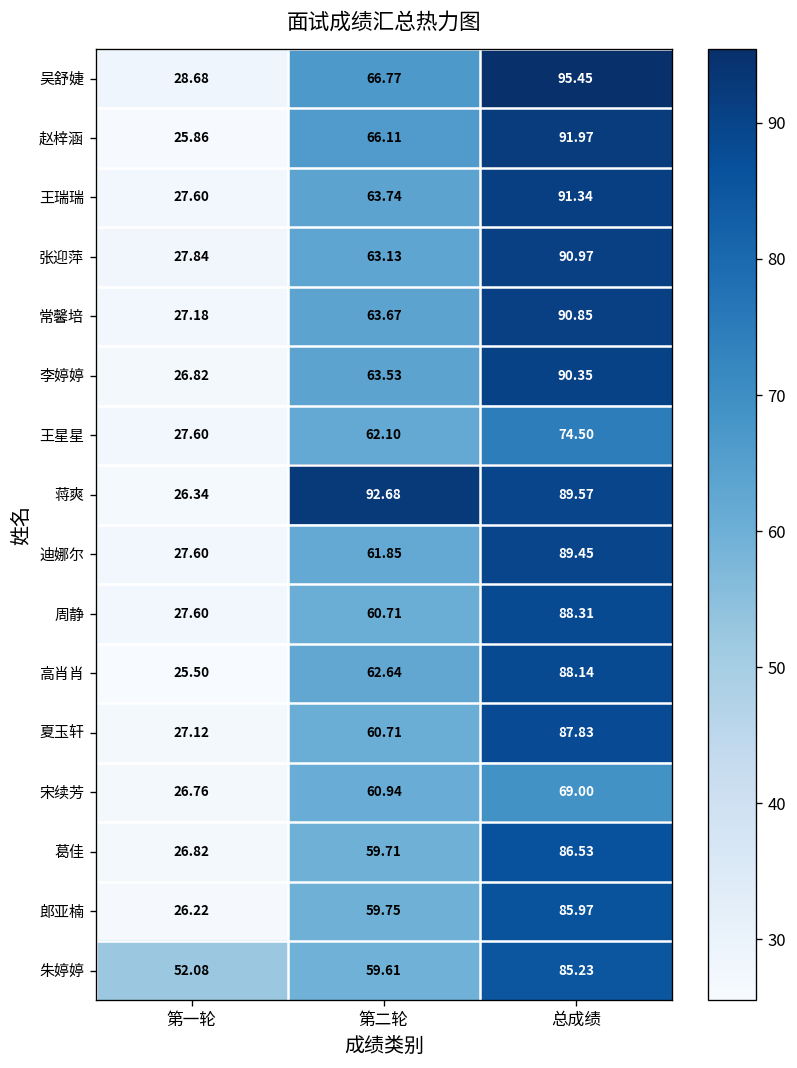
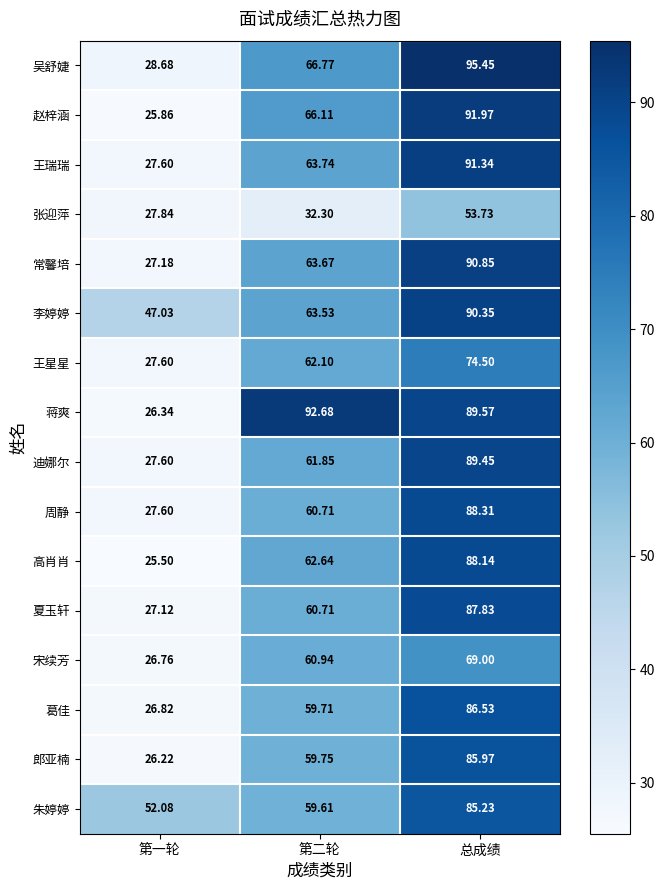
  {
    "吴舒婕": {
      "第一轮": 28.68,
      "第二轮": 66.77,
      "总成绩": 95.45
    },
    "赵梓涵": {
      "第一轮": 25.86,
      "第二轮": 66.11,
      "总成绩": 91.97
    },
    "王瑞瑞": {
      "第一轮": 27.60,
      "第二轮": 63.74,
      "总成绩": 91.34
    },
    "张迎萍": {
      "第一轮": 27.84,
-     "第二轮": 63.13,
-     "总成绩": 90.97
+     "第二轮": 32.30,
+     "总成绩": 53.73
    },
    "常馨培": {
      "第一轮": 27.18,
      "第二轮": 63.67,
      "总成绩": 90.85
    },
    "李婷婷": {
-     "第一轮": 26.82,
+     "第一轮": 47.03,
      "第二轮": 63.53,
      "总成绩": 90.35
    },
    "王星星": {
      "第一轮": 27.60,
      "第二轮": 62.10,
      "总成绩": 74.50
    },
    "蒋爽": {
      "第一轮": 26.34,
      "第二轮": 92.68,
      "总成绩": 89.57
    },
    "迪娜尔": {
      "第一轮": 27.60,
      "第二轮": 61.85,
      "总成绩": 89.45
    },
    "周静": {
      "第一轮": 27.60,
      "第二轮": 60.71,
      "总成绩": 88.31
    },
    "高肖肖": {
      "第一轮": 25.50,
      "第二轮": 62.64,
      "总成绩": 88.14
    },
    "夏玉轩": {
      "第一轮": 27.12,
      "第二轮": 60.71,
      "总成绩": 87.83
    },
    "宋续芳": {
      "第一轮": 26.76,
      "第二轮": 60.94,
      "总成绩": 69.00
    },
    "葛佳": {
      "第一轮": 26.82,
      "第二轮": 59.71,
      "总成绩": 86.53
    },
    "郎亚楠": {
      "第一轮": 26.22,
      "第二轮": 59.75,
      "总成绩": 85.97
    },
    "朱婷婷": {
      "第一轮": 52.08,
      "第二轮": 59.61,
      "总成绩": 85.23
    }
  }
